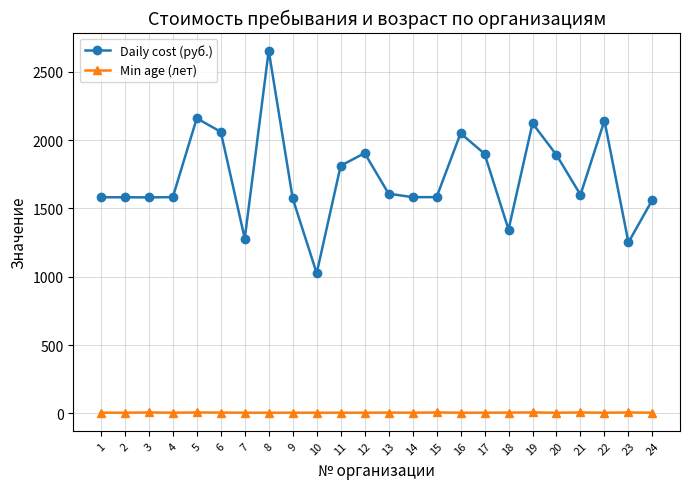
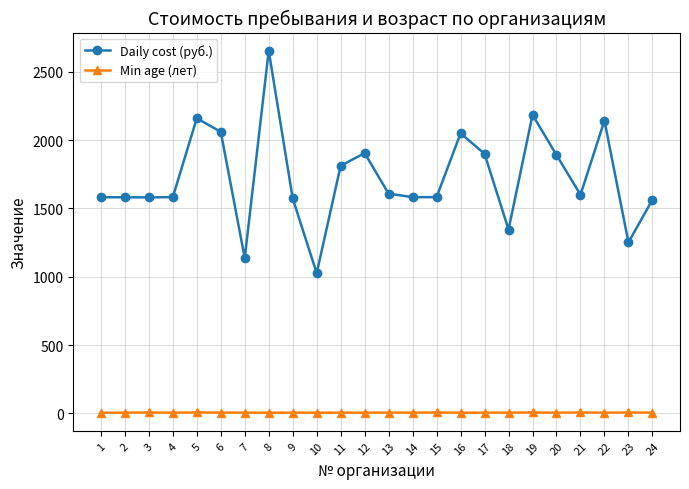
  {
    "Daily cost (руб.)": {
      "1": 1580,
      "2": 1580,
      "3": 1580,
      "4": 1580,
      "5": 2160,
      "6": 2060,
-     "7": 1280,
+     "7": 1140,
      "8": 2650,
      "9": 1570,
      "10": 1030,
      "11": 1810,
      "12": 1900,
      "13": 1610,
      "14": 1580,
      "15": 1580,
      "16": 2050,
      "17": 1900,
      "18": 1350,
-     "19": 2120,
+     "19": 2190,
      "20": 1890,
      "21": 1600,
      "22": 2140,
      "23": 1250,
      "24": 1560
    },
    "Min age (лет)": {
      "1": 10,
      "2": 10,
      "3": 10,
      "4": 10,
      "5": 10,
      "6": 10,
      "7": 10,
      "8": 10,
      "9": 10,
      "10": 10,
      "11": 10,
      "12": 10,
      "13": 10,
      "14": 10,
      "15": 10,
      "16": 10,
      "17": 10,
      "18": 10,
      "19": 10,
      "20": 10,
      "21": 10,
      "22": 10,
      "23": 10,
      "24": 10
    }
  }
